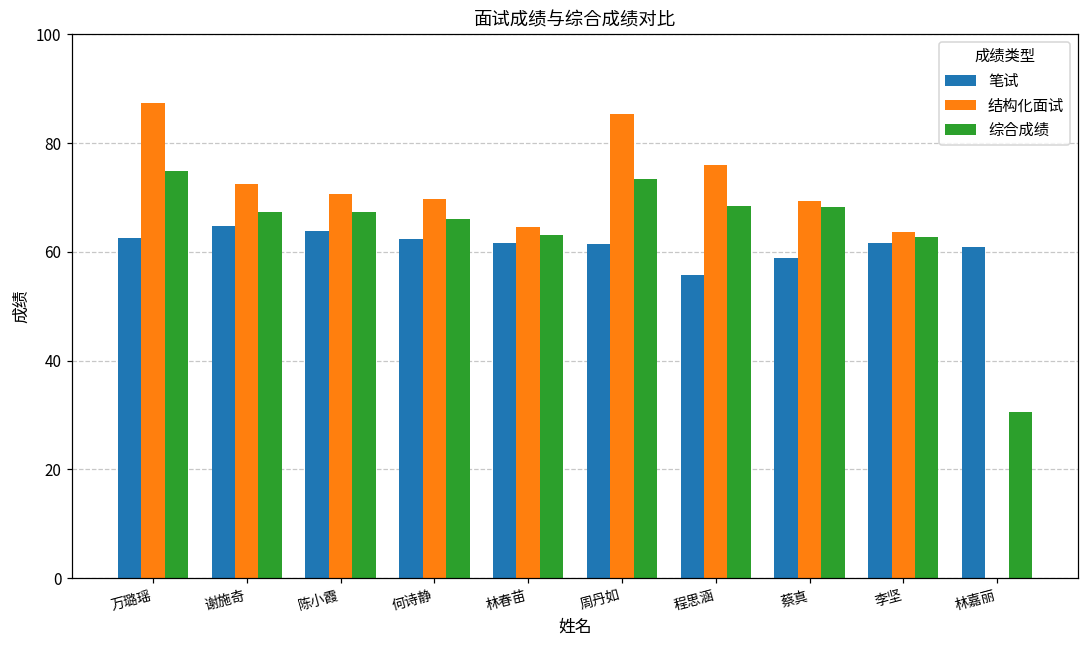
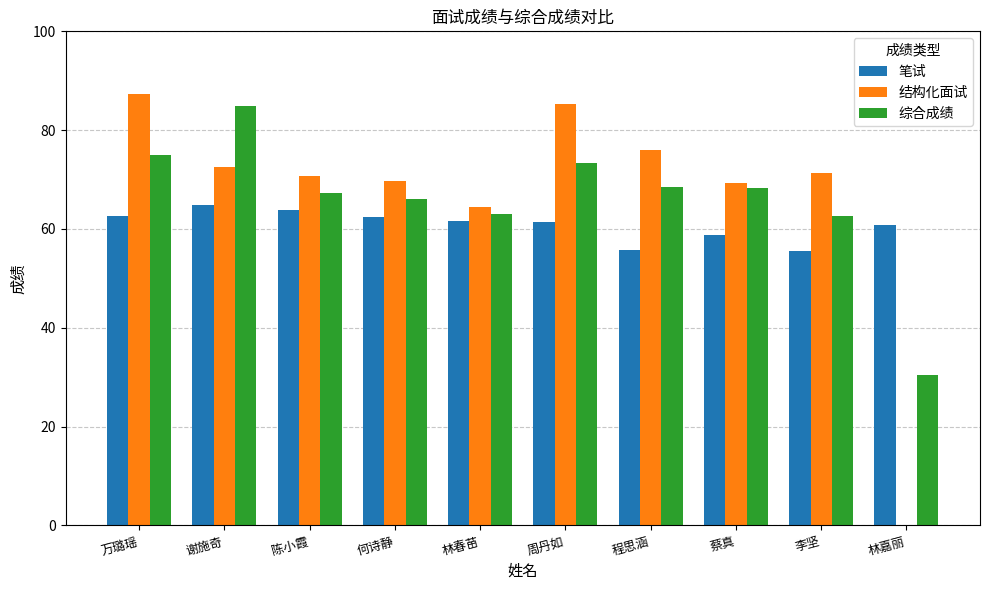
  {
    "笔试": {
      "万璐瑶": 63,
      "谢施奇": 65,
      "陈小霞": 64,
      "何诗静": 62,
      "林春苗": 62,
      "周丹如": 61,
      "程思涵": 56,
      "蔡真": 59,
-     "李坚": 62,
+     "李坚": 56,
      "林嘉丽": 61
    },
    "结构化面试": {
      "万璐瑶": 87,
      "谢施奇": 73,
      "陈小霞": 71,
      "何诗静": 70,
      "林春苗": 65,
      "周丹如": 85,
      "程思涵": 76,
      "蔡真": 69,
-     "李坚": 64,
+     "李坚": 71,
      "林嘉丽": 0
    },
    "综合成绩": {
      "万璐瑶": 75,
-     "谢施奇": 67,
+     "谢施奇": 85,
      "陈小霞": 67,
      "何诗静": 66,
      "林春苗": 63,
      "周丹如": 73,
      "程思涵": 68,
      "蔡真": 68,
      "李坚": 63,
      "林嘉丽": 30
    }
  }
